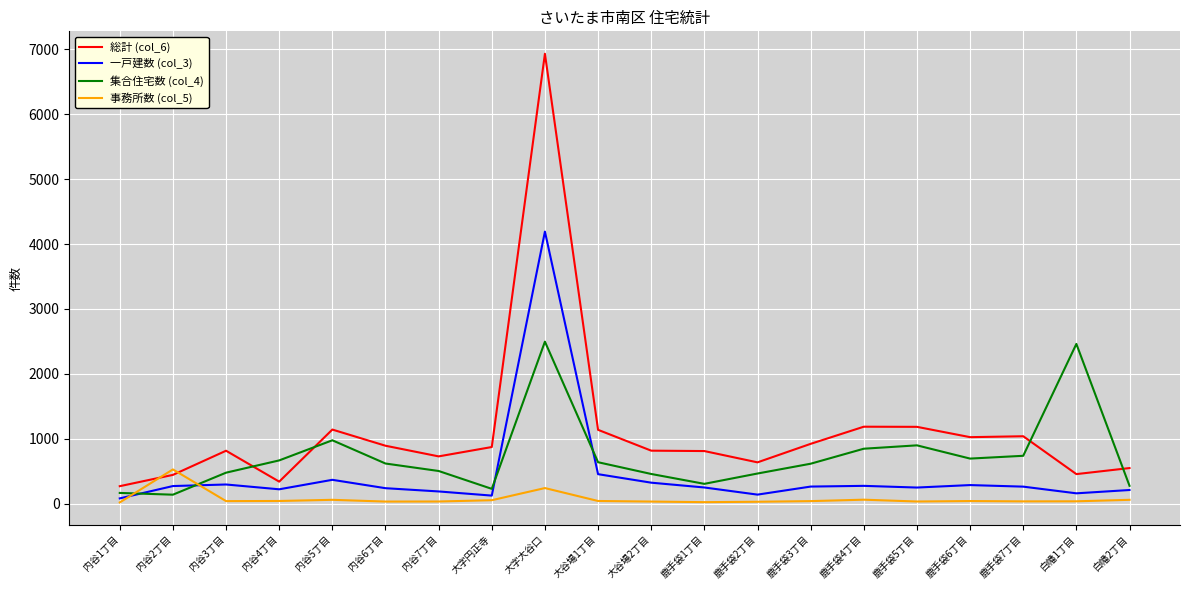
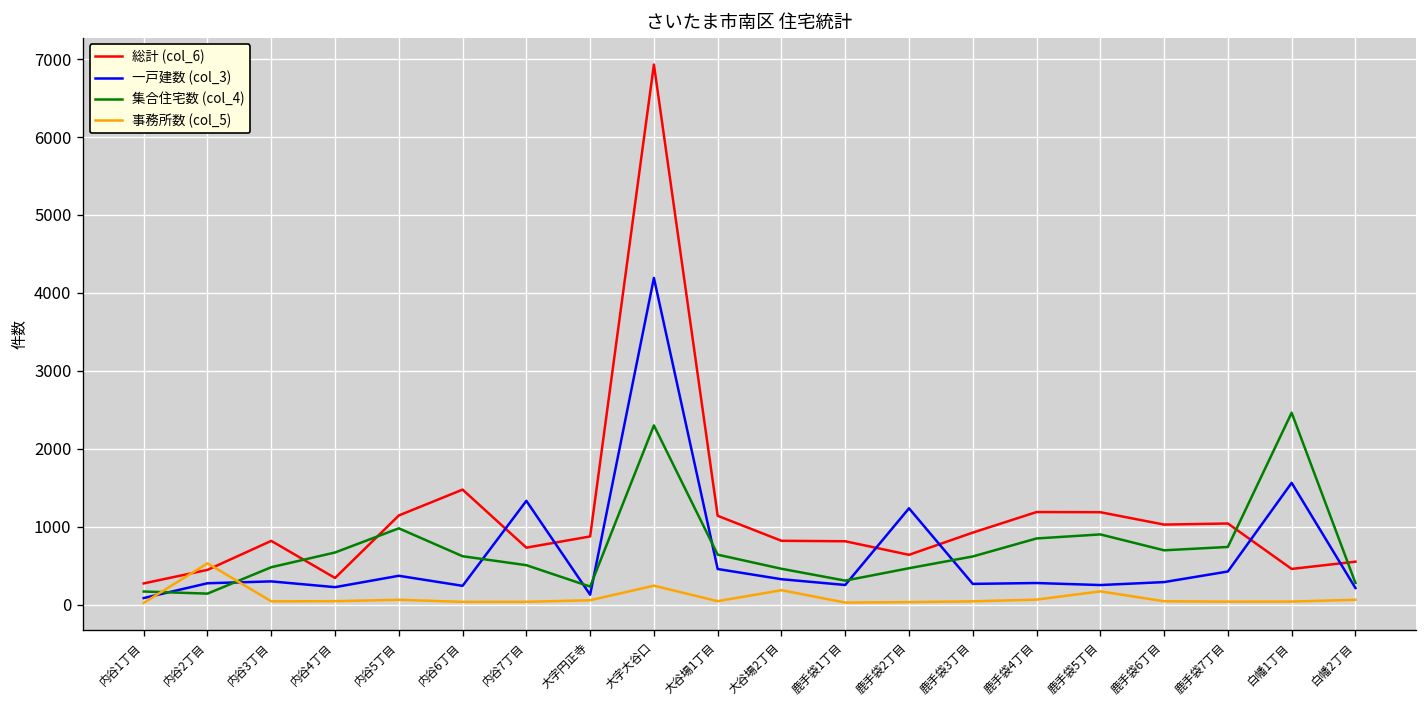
  {
    "総計 (col_6)": {
      "内谷1丁目": 300,
      "内谷2丁目": 400,
      "内谷3丁目": 800,
      "内谷4丁目": 300,
      "内谷5丁目": 1100,
-     "内谷6丁目": 900,
+     "内谷6丁目": 1500,
      "内谷7丁目": 700,
      "大字円正寺": 900,
      "大字大谷口": 6900,
      "大谷場1丁目": 1100,
      "大谷場2丁目": 800,
      "鹿手袋1丁目": 800,
      "鹿手袋2丁目": 600,
      "鹿手袋3丁目": 900,
      "鹿手袋4丁目": 1200,
      "鹿手袋5丁目": 1200,
      "鹿手袋6丁目": 1000,
      "鹿手袋7丁目": 1000,
      "白幡1丁目": 500,
      "白幡2丁目": 600
    },
    "一戸建数 (col_3)": {
      "内谷1丁目": 100,
      "内谷2丁目": 300,
      "内谷3丁目": 300,
      "内谷4丁目": 200,
      "内谷5丁目": 400,
      "内谷6丁目": 200,
-     "内谷7丁目": 200,
+     "内谷7丁目": 1300,
      "大字円正寺": 100,
      "大字大谷口": 4200,
      "大谷場1丁目": 500,
      "大谷場2丁目": 300,
      "鹿手袋1丁目": 300,
-     "鹿手袋2丁目": 100,
+     "鹿手袋2丁目": 1200,
      "鹿手袋3丁目": 300,
      "鹿手袋4丁目": 300,
      "鹿手袋5丁目": 300,
      "鹿手袋6丁目": 300,
-     "鹿手袋7丁目": 300,
-     "白幡1丁目": 200,
+     "鹿手袋7丁目": 400,
+     "白幡1丁目": 1600,
      "白幡2丁目": 200
    },
    "集合住宅数 (col_4)": {
      "内谷1丁目": 200,
      "内谷2丁目": 100,
      "内谷3丁目": 500,
      "内谷4丁目": 700,
      "内谷5丁目": 1000,
      "内谷6丁目": 600,
      "内谷7丁目": 500,
      "大字円正寺": 200,
-     "大字大谷口": 2500,
+     "大字大谷口": 2300,
      "大谷場1丁目": 600,
      "大谷場2丁目": 500,
      "鹿手袋1丁目": 300,
      "鹿手袋2丁目": 500,
      "鹿手袋3丁目": 600,
      "鹿手袋4丁目": 800,
      "鹿手袋5丁目": 900,
      "鹿手袋6丁目": 700,
      "鹿手袋7丁目": 700,
      "白幡1丁目": 2500,
      "白幡2丁目": 300
    },
    "事務所数 (col_5)": {
      "内谷1丁目": 0,
      "内谷2丁目": 500,
      "内谷3丁目": 0,
      "内谷4丁目": 0,
      "内谷5丁目": 100,
      "内谷6丁目": 0,
      "内谷7丁目": 0,
      "大字円正寺": 100,
      "大字大谷口": 200,
      "大谷場1丁目": 0,
-     "大谷場2丁目": 0,
+     "大谷場2丁目": 200,
      "鹿手袋1丁目": 0,
      "鹿手袋2丁目": 0,
      "鹿手袋3丁目": 0,
      "鹿手袋4丁目": 100,
-     "鹿手袋5丁目": 0,
+     "鹿手袋5丁目": 200,
      "鹿手袋6丁目": 0,
      "鹿手袋7丁目": 0,
      "白幡1丁目": 0,
      "白幡2丁目": 100
    }
  }
